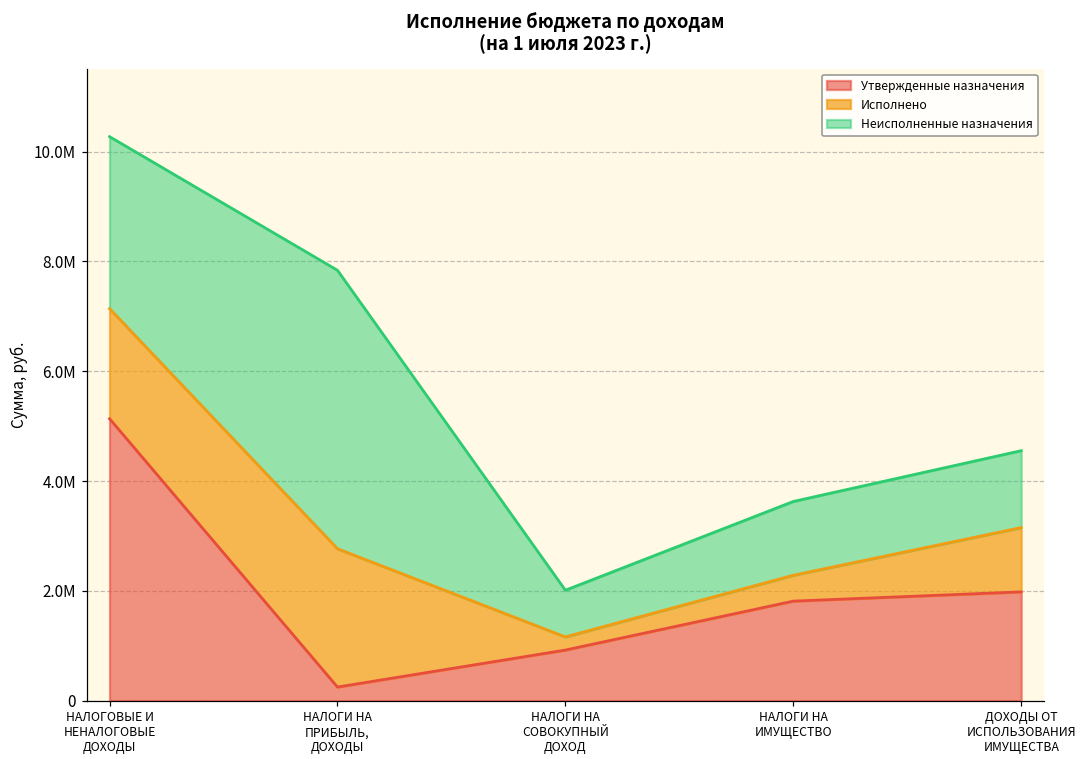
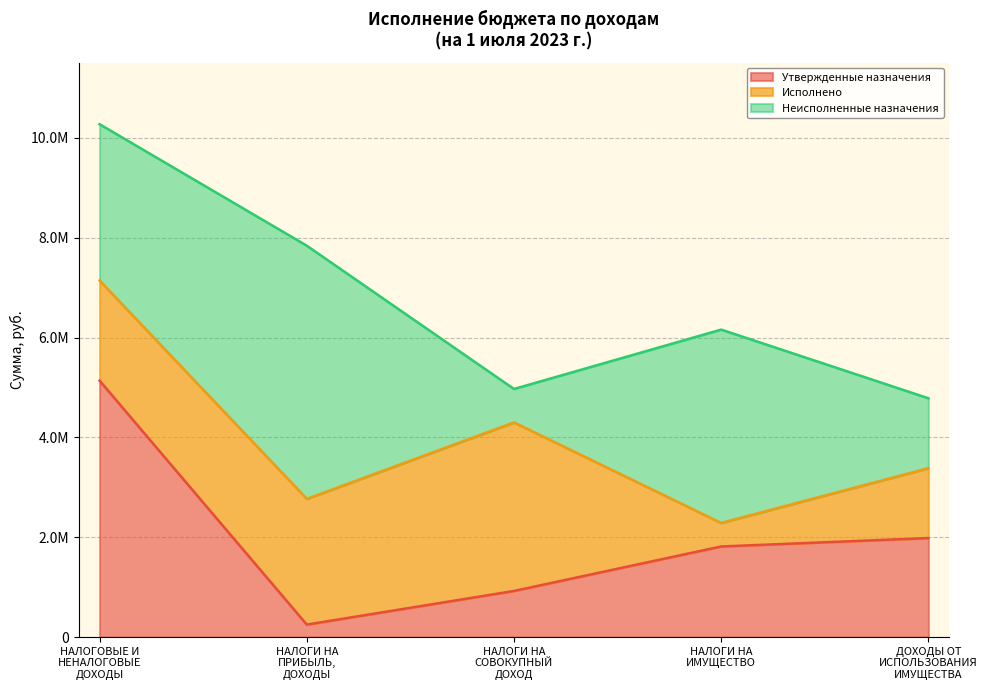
  {
    "Утвержденные назначения": {
      "НАЛОГОВЫЕ И НЕНАЛОГОВЫЕ ДОХОДЫ": 5100000,
      "НАЛОГИ НА ПРИБЫЛЬ, ДОХОДЫ": 200000,
      "НАЛОГИ НА СОВОКУПНЫЙ ДОХОД": 900000,
      "НАЛОГИ НА ИМУЩЕСТВО": 1800000,
      "ДОХОДЫ ОТ ИСПОЛЬЗОВАНИЯ ИМУЩЕСТВА": 2000000
    },
    "Исполнено": {
      "НАЛОГОВЫЕ И НЕНАЛОГОВЫЕ ДОХОДЫ": 2000000,
      "НАЛОГИ НА ПРИБЫЛЬ, ДОХОДЫ": 2500000,
-     "НАЛОГИ НА СОВОКУПНЫЙ ДОХОД": 200000,
+     "НАЛОГИ НА СОВОКУПНЫЙ ДОХОД": 3400000,
      "НАЛОГИ НА ИМУЩЕСТВО": 500000,
-     "ДОХОДЫ ОТ ИСПОЛЬЗОВАНИЯ ИМУЩЕСТВА": 1200000
+     "ДОХОДЫ ОТ ИСПОЛЬЗОВАНИЯ ИМУЩЕСТВА": 1400000
    },
    "Неисполненные назначения": {
      "НАЛОГОВЫЕ И НЕНАЛОГОВЫЕ ДОХОДЫ": 3100000,
      "НАЛОГИ НА ПРИБЫЛЬ, ДОХОДЫ": 5100000,
-     "НАЛОГИ НА СОВОКУПНЫЙ ДОХОД": 800000,
-     "НАЛОГИ НА ИМУЩЕСТВО": 1300000,
+     "НАЛОГИ НА СОВОКУПНЫЙ ДОХОД": 700000,
+     "НАЛОГИ НА ИМУЩЕСТВО": 3900000,
      "ДОХОДЫ ОТ ИСПОЛЬЗОВАНИЯ ИМУЩЕСТВА": 1400000
    }
  }
